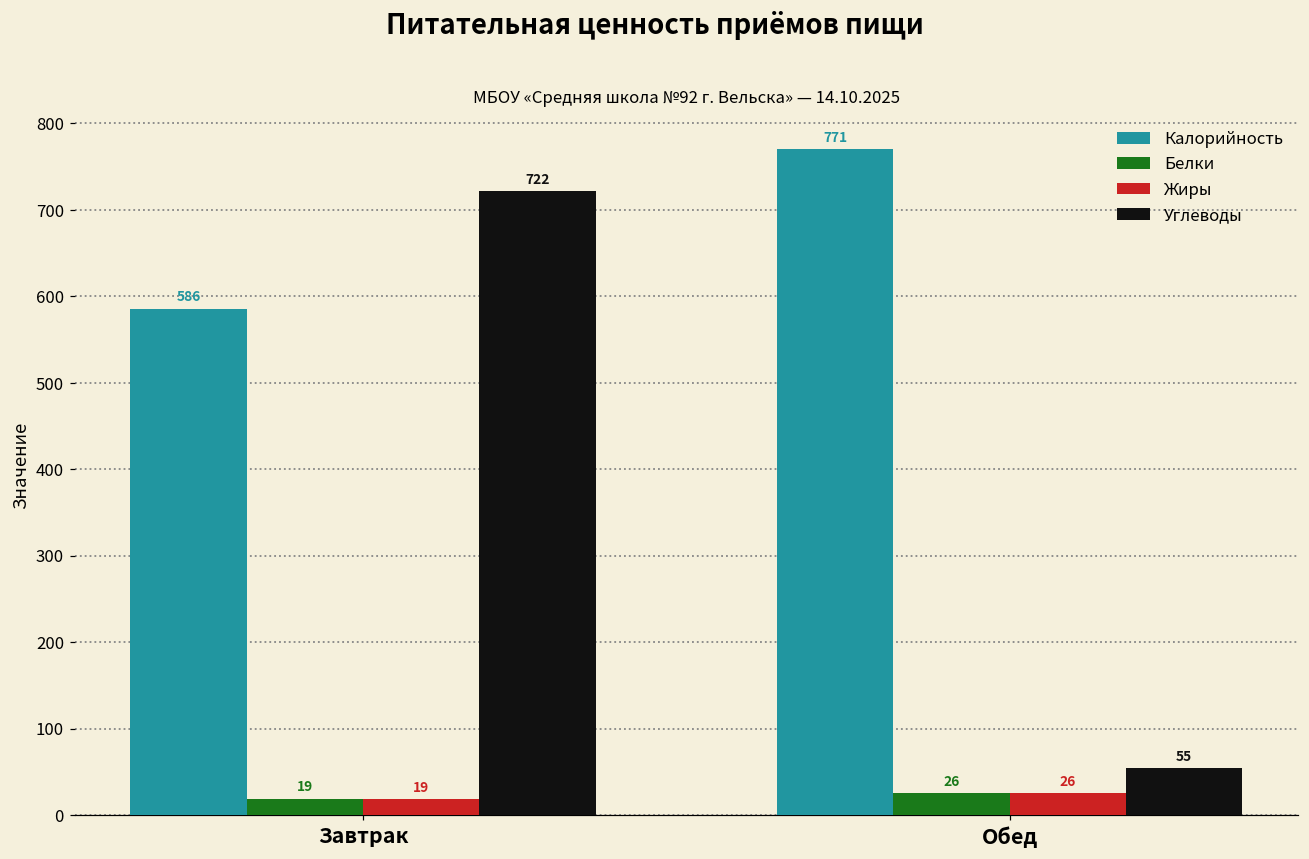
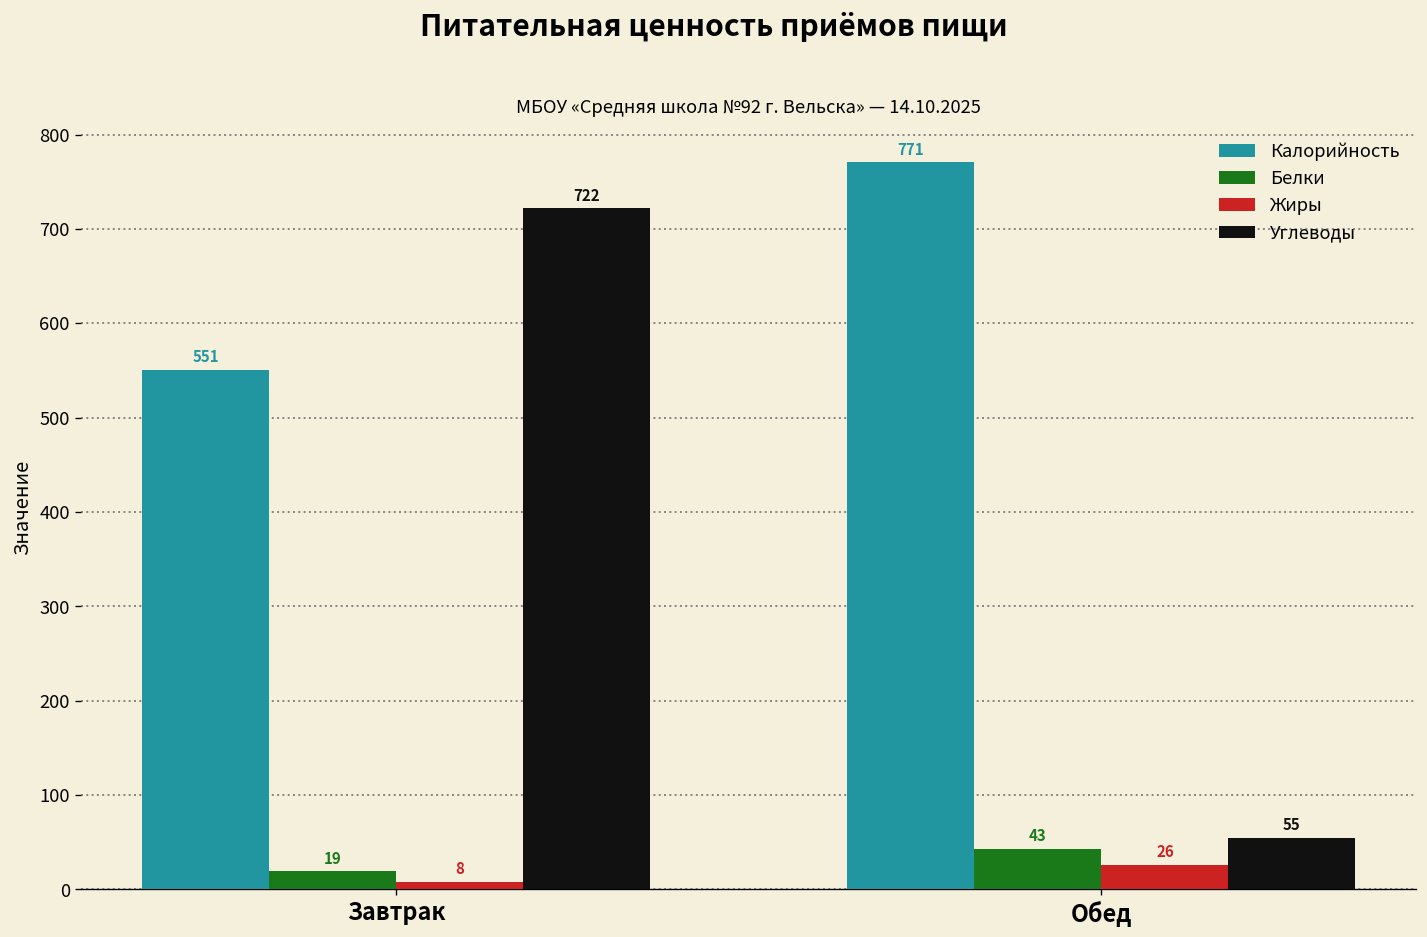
  {
    "Калорийность": {
-     "Завтрак": 586,
+     "Завтрак": 551,
      "Обед": 771
    },
    "Белки": {
      "Завтрак": 19,
-     "Обед": 26
+     "Обед": 43
    },
    "Жиры": {
-     "Завтрак": 19,
+     "Завтрак": 8,
      "Обед": 26
    },
    "Углеводы": {
      "Завтрак": 722,
      "Обед": 55
    }
  }
